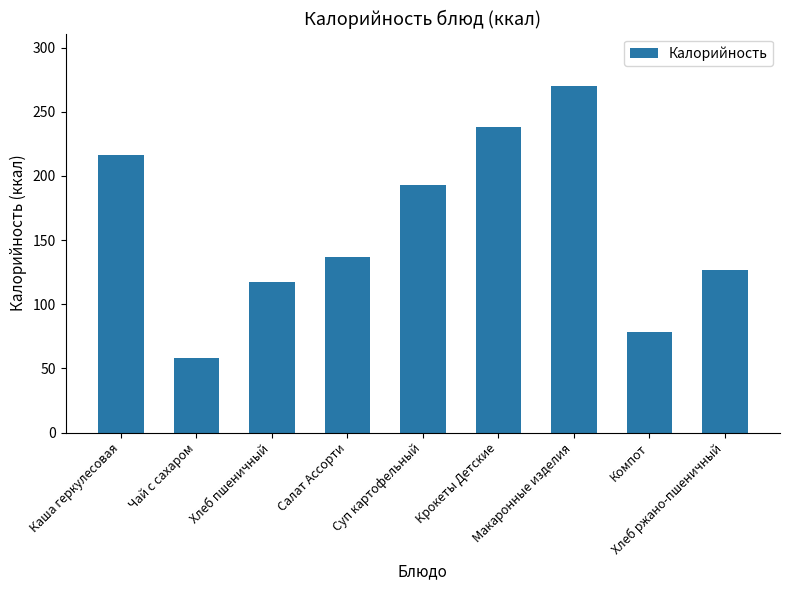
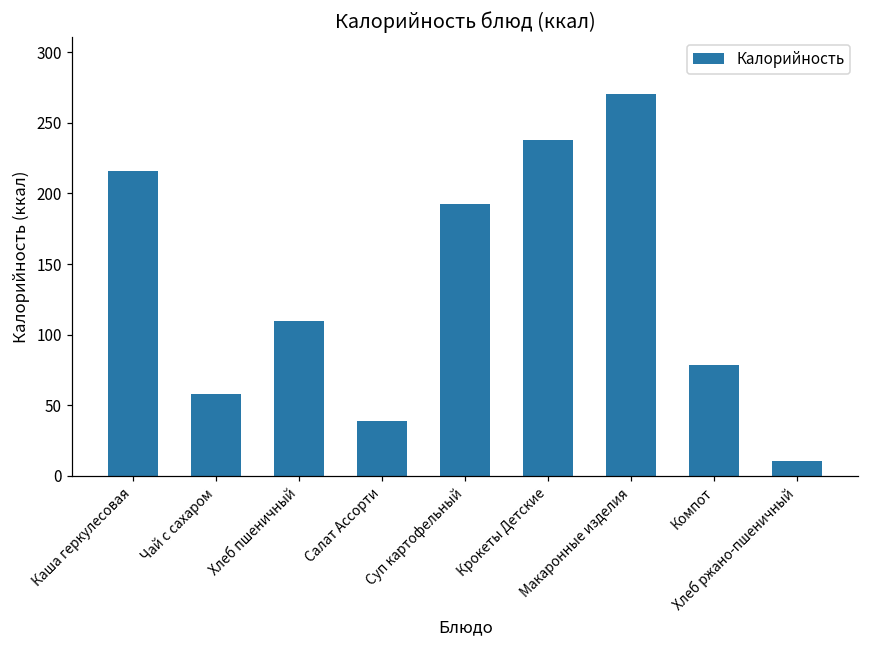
  {
    "Каша геркулесовая": 216,
    "Чай с сахаром": 58,
-   "Хлеб пшеничный": 118,
-   "Салат Ассорти": 137,
+   "Хлеб пшеничный": 110,
+   "Салат Ассорти": 39,
    "Суп картофельный": 193,
    "Крокеты Детские": 238,
    "Макаронные изделия": 270,
    "Компот": 78,
-   "Хлеб ржано-пшеничный": 127
+   "Хлеб ржано-пшеничный": 10
  }
